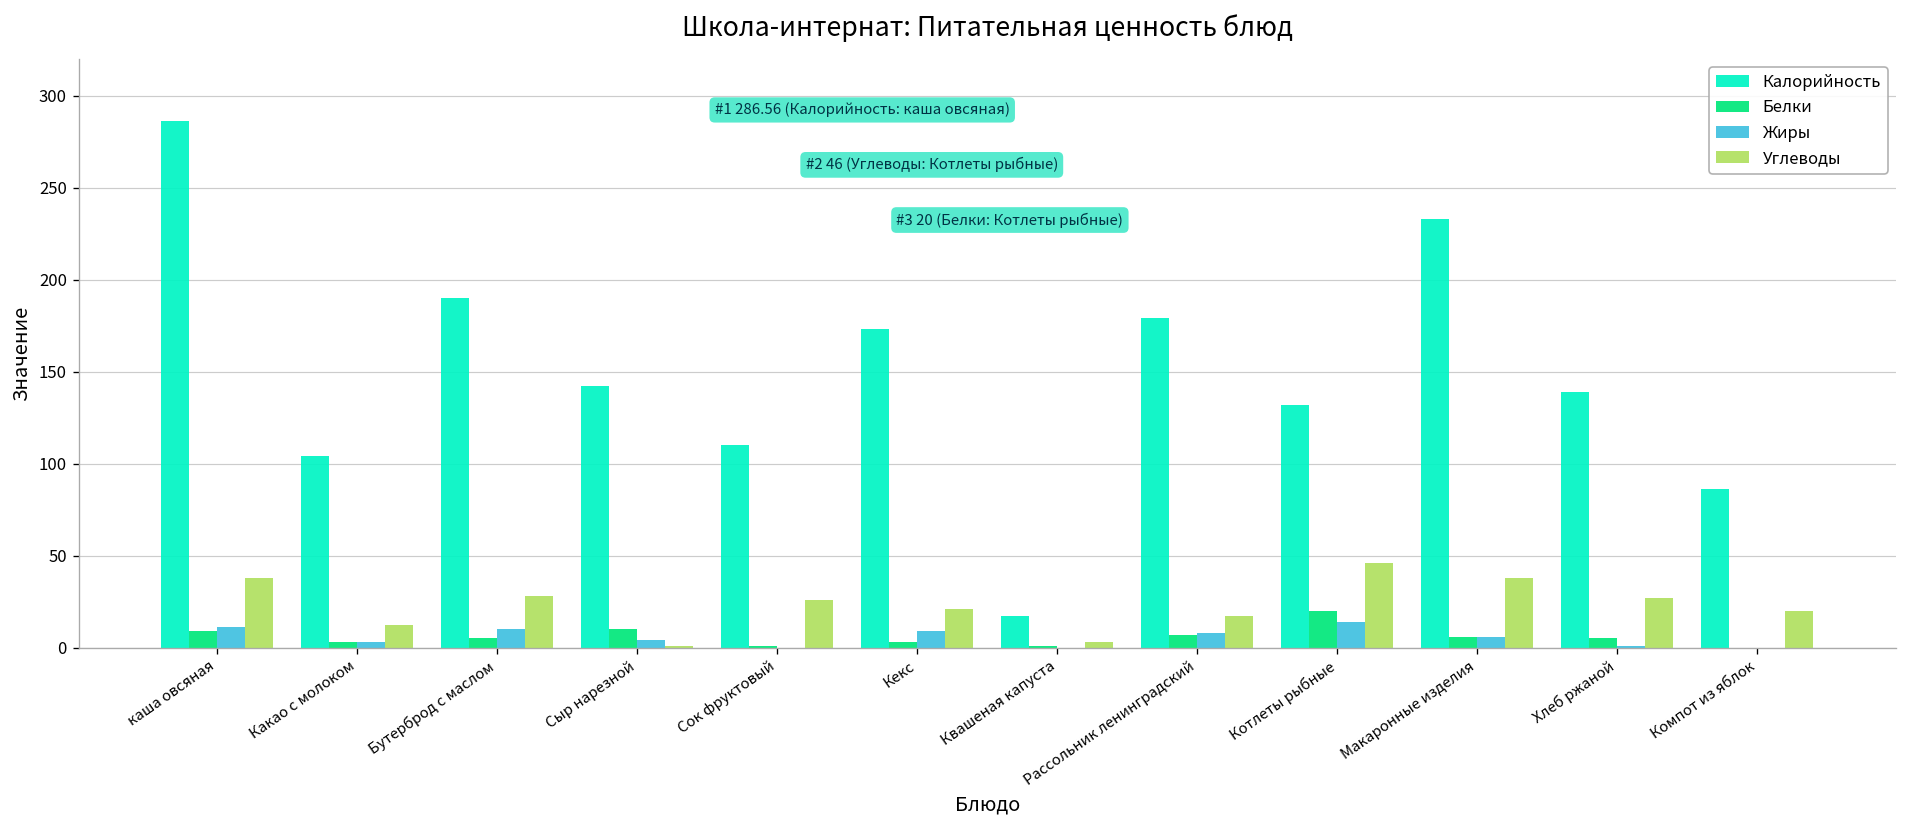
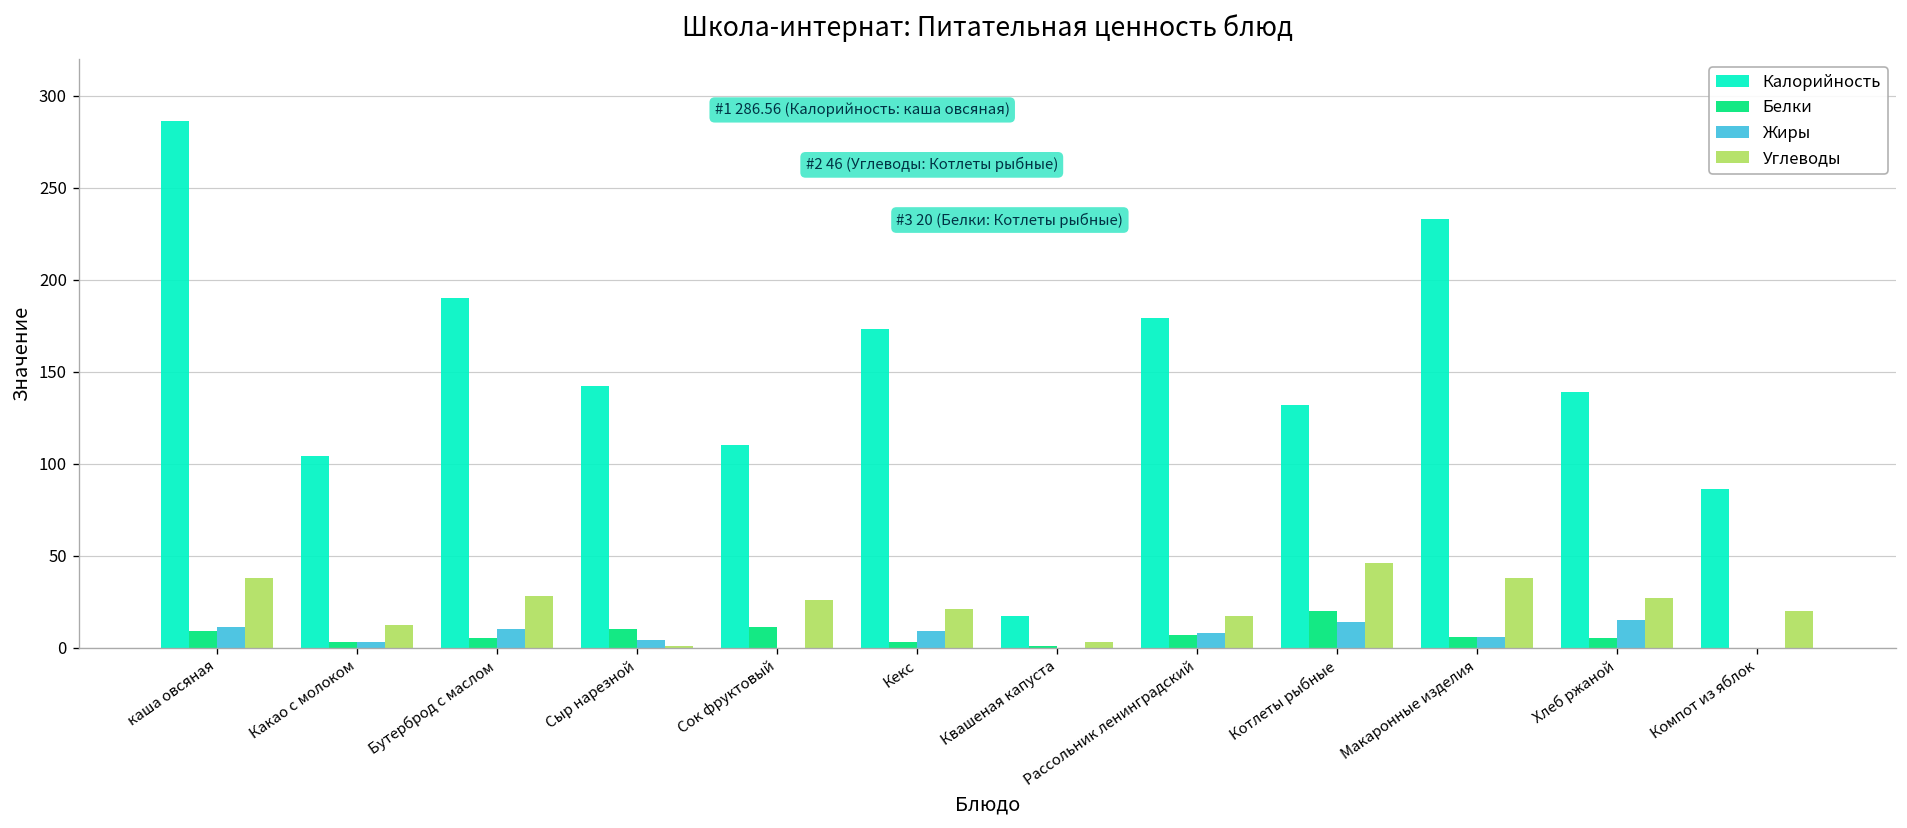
  {
    "Калорийность": {
      "каша овсяная": 287,
      "Какао с молоком": 104,
      "Бутерброд с маслом": 190,
      "Сыр нарезной": 142,
      "Сок фруктовый": 110,
      "Кекс": 173,
      "Квашеная капуста": 17,
      "Рассольник ленинградский": 179,
      "Котлеты рыбные": 132,
      "Макаронные изделия": 233,
      "Хлеб ржаной": 139,
      "Компот из яблок": 86
    },
    "Белки": {
      "каша овсяная": 9,
      "Какао с молоком": 3,
      "Бутерброд с маслом": 5,
      "Сыр нарезной": 10,
-     "Сок фруктовый": 1,
+     "Сок фруктовый": 11,
      "Кекс": 3,
      "Рассольник ленинградский": 7,
      "Котлеты рыбные": 20,
      "Макаронные изделия": 6,
      "Хлеб ржаной": 5,
      "Компот из яблок": 0
    },
    "Жиры": {
      "каша овсяная": 11,
      "Какао с молоком": 3,
      "Бутерброд с маслом": 10,
      "Сыр нарезной": 4,
      "Сок фруктовый": 0,
      "Кекс": 9,
      "Квашеная капуста": 0,
      "Рассольник ленинградский": 8,
      "Котлеты рыбные": 14,
      "Макаронные изделия": 6,
-     "Хлеб ржаной": 1,
+     "Хлеб ржаной": 15,
      "Компот из яблок": 0
    },
    "Углеводы": {
      "каша овсяная": 38,
      "Какао с молоком": 12,
      "Бутерброд с маслом": 28,
      "Сок фруктовый": 26,
      "Кекс": 21,
      "Квашеная капуста": 3,
      "Рассольник ленинградский": 17,
      "Котлеты рыбные": 46,
      "Макаронные изделия": 38,
      "Хлеб ржаной": 27,
      "Компот из яблок": 20
    }
  }
